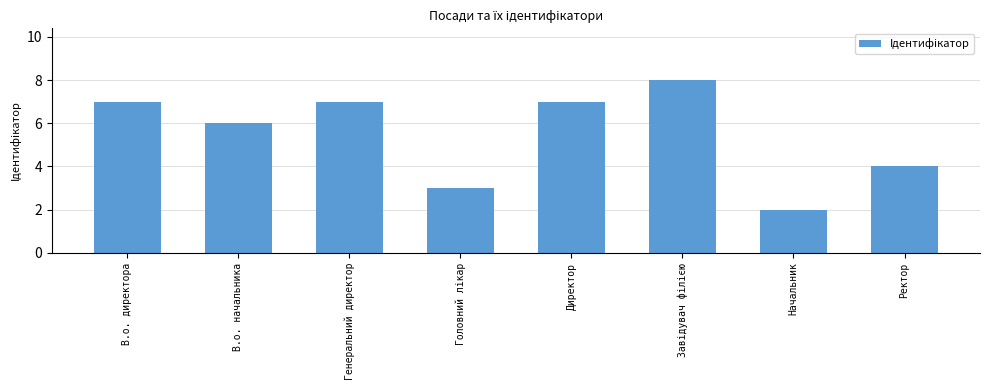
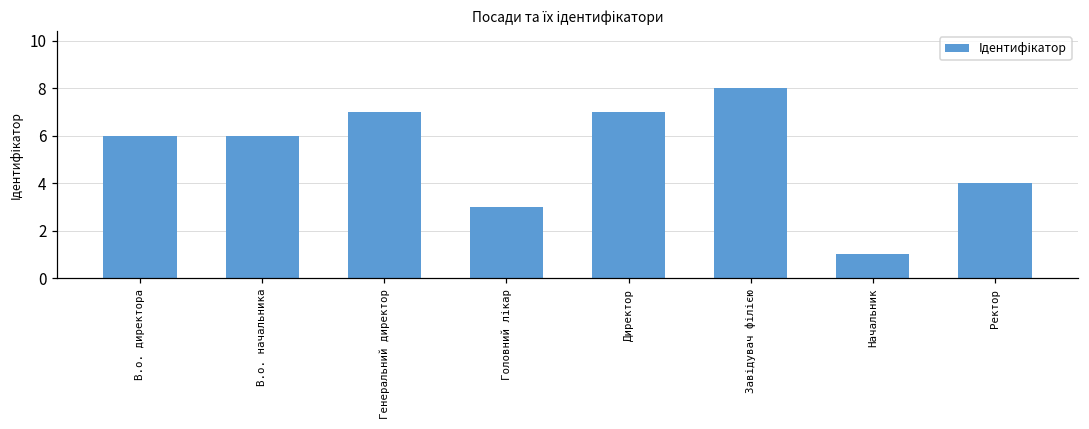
  {
-   "В.о. директора": 7,
+   "В.о. директора": 6,
    "В.о. начальника": 6,
    "Генеральний директор": 7,
    "Головний лікар": 3,
    "Директор": 7,
    "Завідувач філією": 8,
-   "Начальник": 2,
+   "Начальник": 1,
    "Ректор": 4
  }
